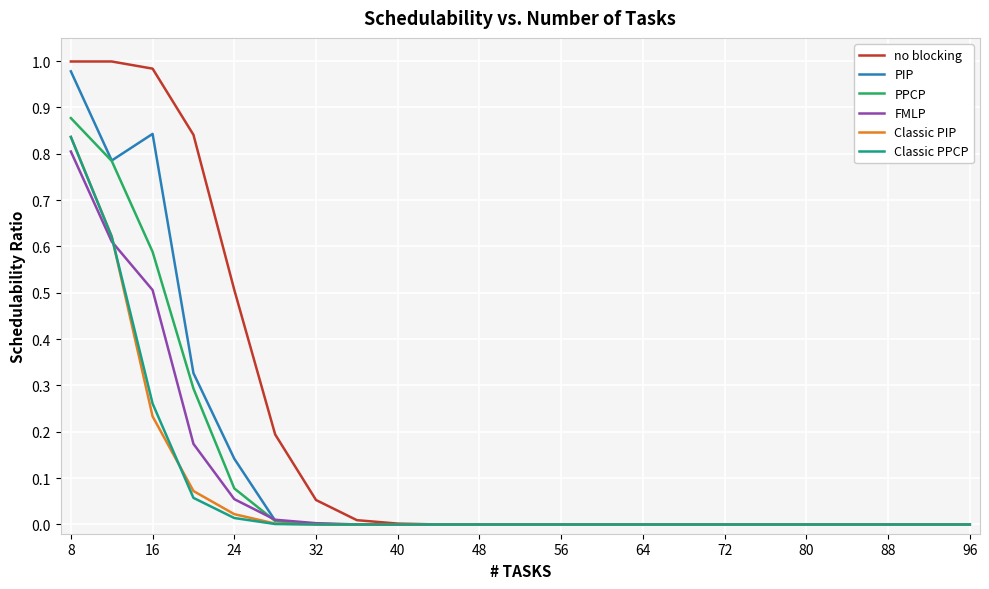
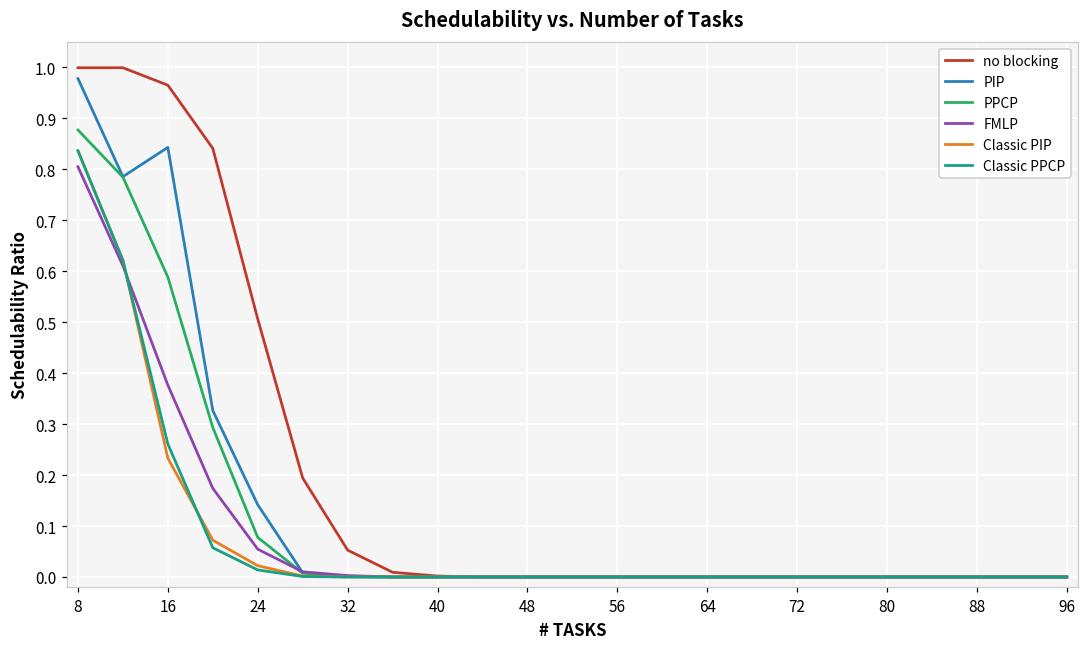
  {
    "no blocking": {
      "8": 1.00,
-     "16": 0.98,
+     "16": 0.96,
      "24": 0.51,
      "32": 0.05
    },
    "PIP": {
      "8": 0.98,
      "16": 0.84,
      "24": 0.14
    },
    "FMLP": {
      "8": 0.80,
-     "16": 0.51,
+     "16": 0.38,
      "24": 0.05
    },
    "Classic PIP": {
      "16": 0.23,
      "24": 0.02
    }
  }
